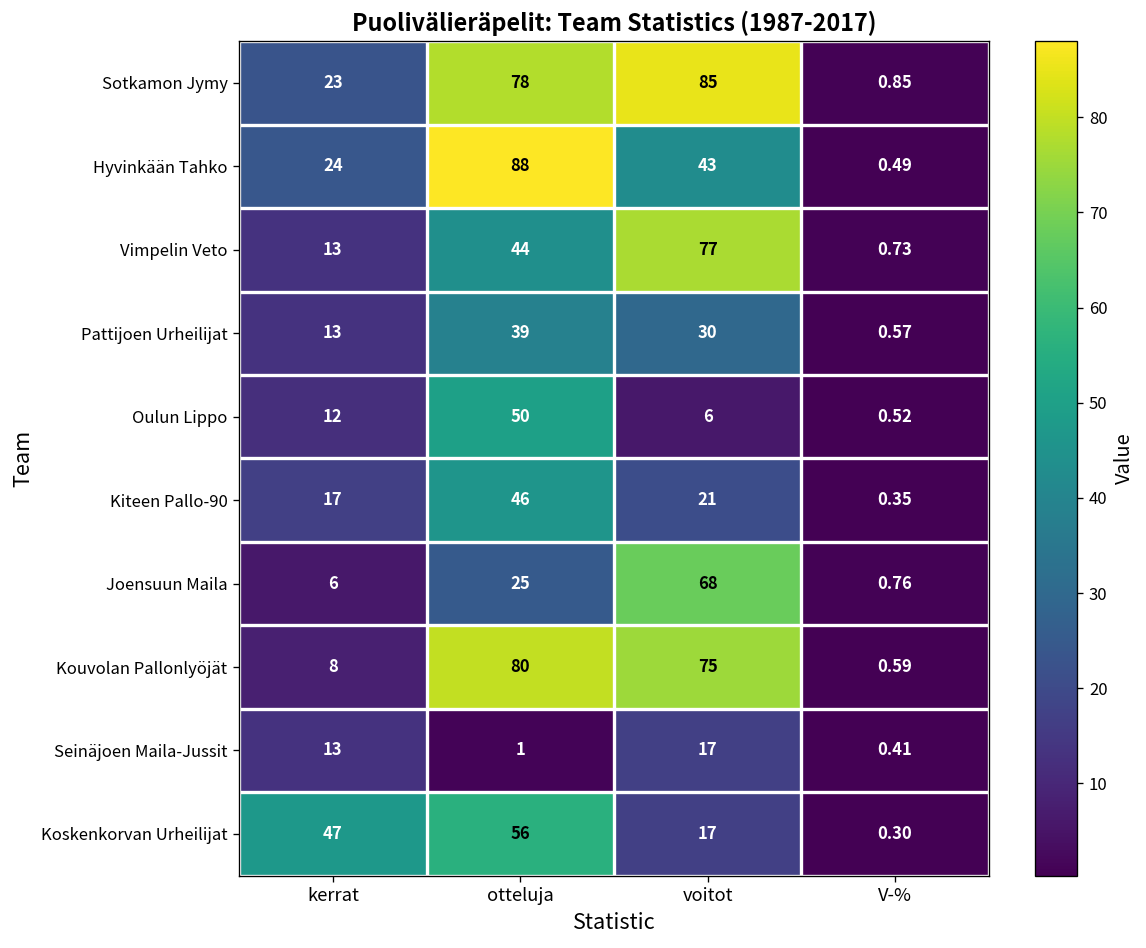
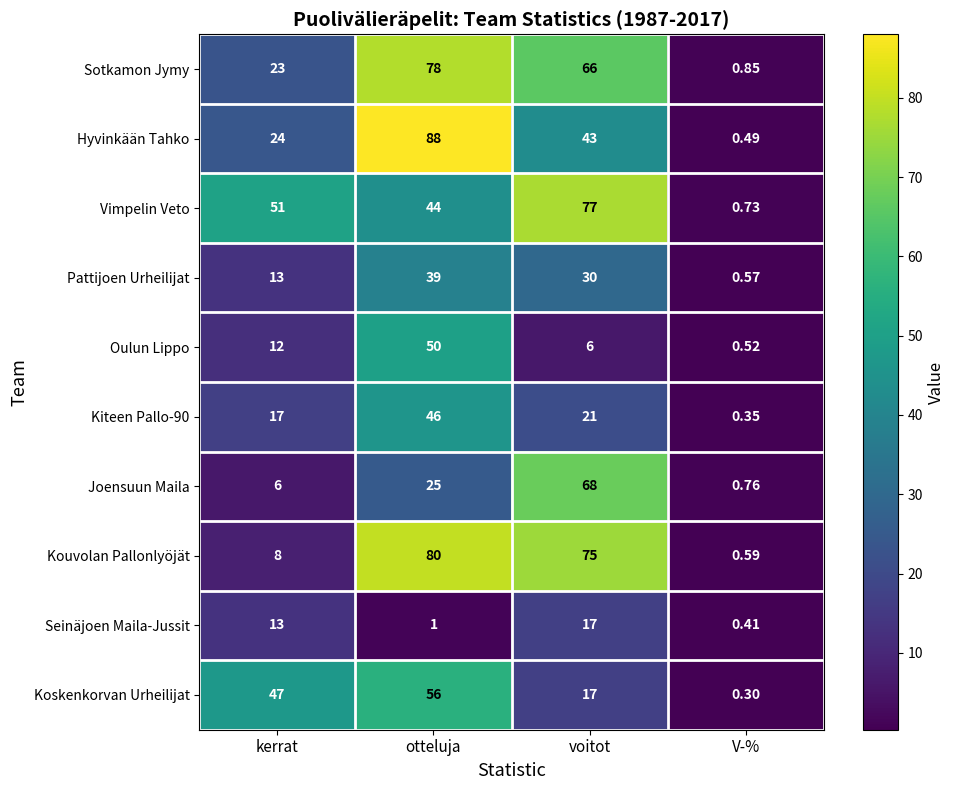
  {
    "Sotkamon Jymy": {
      "kerrat": 23,
      "otteluja": 78,
-     "voitot": 85,
+     "voitot": 66,
      "V-%": 0.85
    },
    "Hyvinkään Tahko": {
      "kerrat": 24,
      "otteluja": 88,
      "voitot": 43,
      "V-%": 0.49
    },
    "Vimpelin Veto": {
-     "kerrat": 13,
+     "kerrat": 51,
      "otteluja": 44,
      "voitot": 77,
      "V-%": 0.73
    },
    "Pattijoen Urheilijat": {
      "kerrat": 13,
      "otteluja": 39,
      "voitot": 30,
      "V-%": 0.57
    },
    "Oulun Lippo": {
      "kerrat": 12,
      "otteluja": 50,
      "voitot": 6,
      "V-%": 0.52
    },
    "Kiteen Pallo-90": {
      "kerrat": 17,
      "otteluja": 46,
      "voitot": 21,
      "V-%": 0.35
    },
    "Joensuun Maila": {
      "kerrat": 6,
      "otteluja": 25,
      "voitot": 68,
      "V-%": 0.76
    },
    "Kouvolan Pallonlyöjät": {
      "kerrat": 8,
      "otteluja": 80,
      "voitot": 75,
      "V-%": 0.59
    },
    "Seinäjoen Maila-Jussit": {
      "kerrat": 13,
      "otteluja": 1,
      "voitot": 17,
      "V-%": 0.41
    },
    "Koskenkorvan Urheilijat": {
      "kerrat": 47,
      "otteluja": 56,
      "voitot": 17,
      "V-%": 0.30
    }
  }
